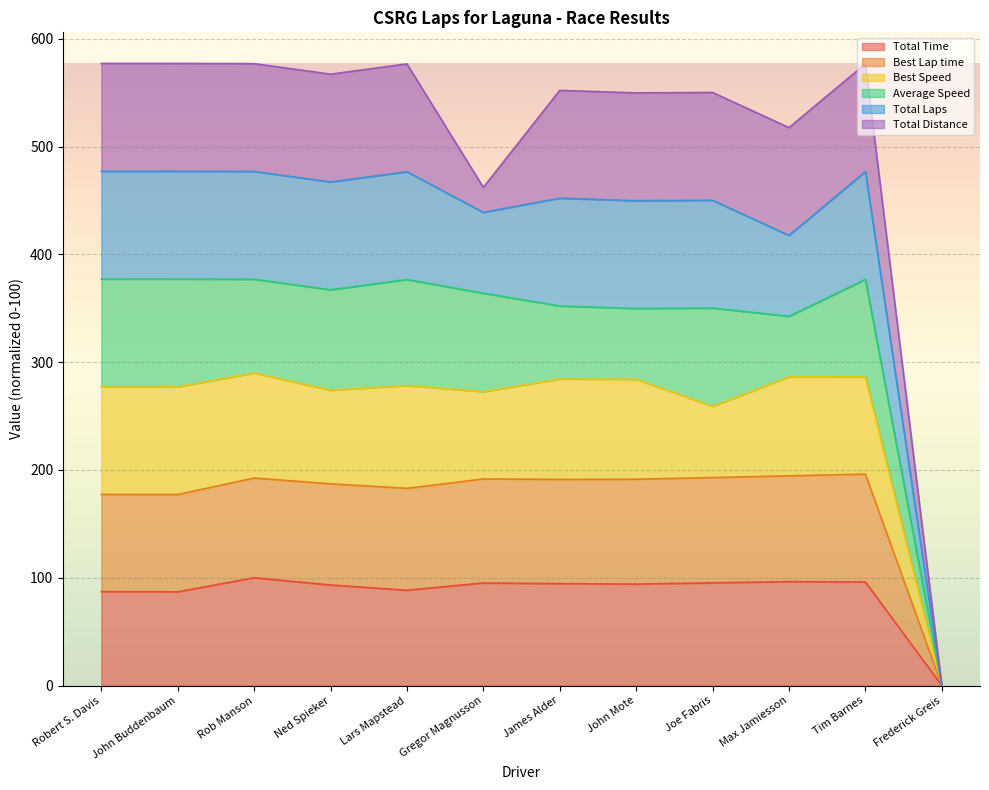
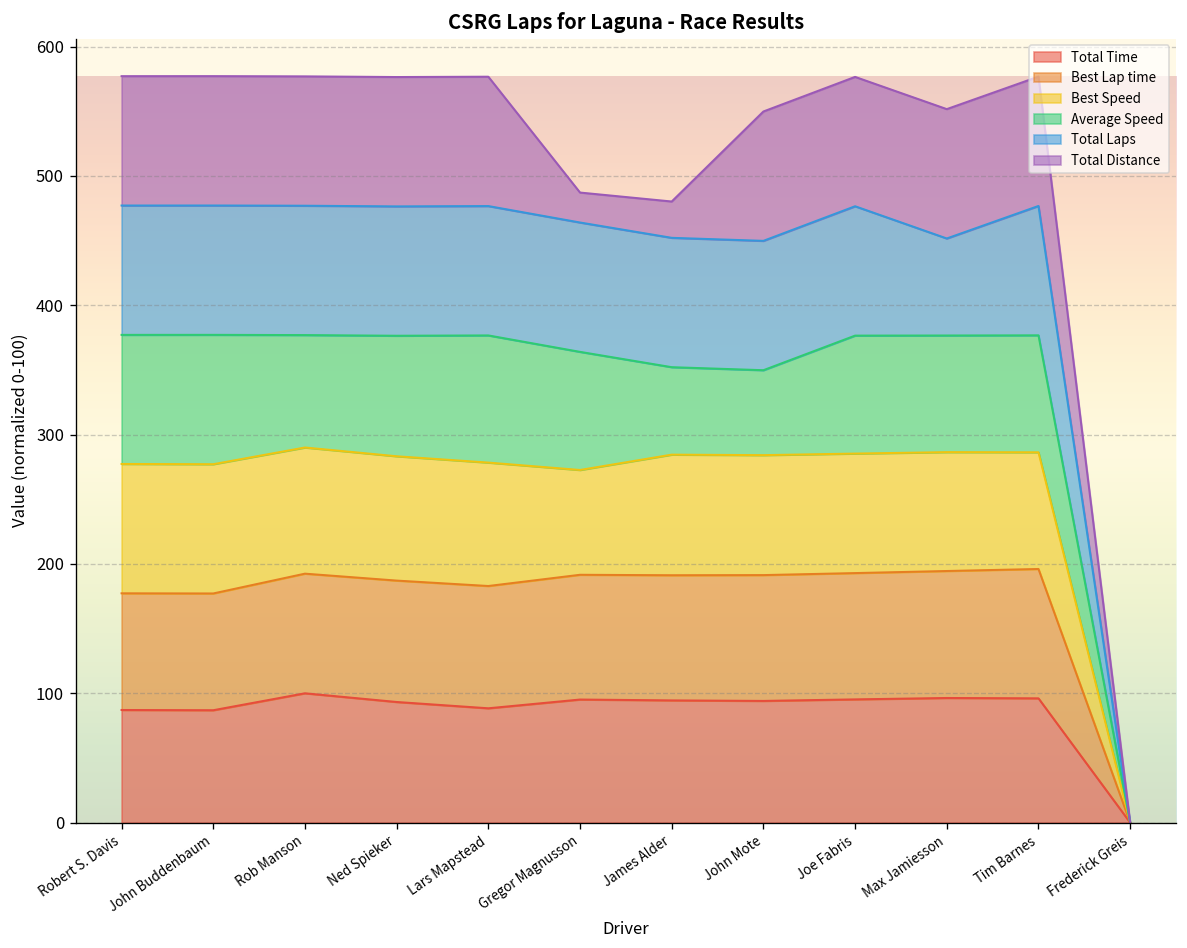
  {
    "Best Speed": {
      "Robert S. Davis": 100,
      "John Buddenbaum": 100,
      "Rob Manson": 98,
-     "Ned Spieker": 87,
+     "Ned Spieker": 96,
      "Lars Mapstead": 95,
      "Gregor Magnusson": 81,
      "James Alder": 93,
      "John Mote": 93,
-     "Joe Fabris": 66,
+     "Joe Fabris": 92,
      "Max Jamiesson": 92,
      "Tim Barnes": 90
    },
    "Average Speed": {
      "Robert S. Davis": 100,
      "John Buddenbaum": 100,
      "Rob Manson": 87,
      "Ned Spieker": 93,
      "Lars Mapstead": 98,
      "Gregor Magnusson": 91,
      "James Alder": 68,
      "John Mote": 66,
      "Joe Fabris": 91,
-     "Max Jamiesson": 56,
+     "Max Jamiesson": 90,
      "Tim Barnes": 90
    },
    "Total Laps": {
      "Robert S. Davis": 100,
      "John Buddenbaum": 100,
      "Rob Manson": 100,
      "Ned Spieker": 100,
      "Lars Mapstead": 100,
-     "Gregor Magnusson": 75,
+     "Gregor Magnusson": 100,
      "James Alder": 100,
      "John Mote": 100,
      "Joe Fabris": 100,
      "Max Jamiesson": 75,
      "Tim Barnes": 100
    },
    "Total Distance": {
      "Robert S. Davis": 100,
      "John Buddenbaum": 100,
      "Rob Manson": 100,
      "Ned Spieker": 100,
      "Lars Mapstead": 100,
      "Gregor Magnusson": 23,
-     "James Alder": 100,
+     "James Alder": 28,
      "John Mote": 100,
      "Joe Fabris": 100,
      "Max Jamiesson": 100
    }
  }
